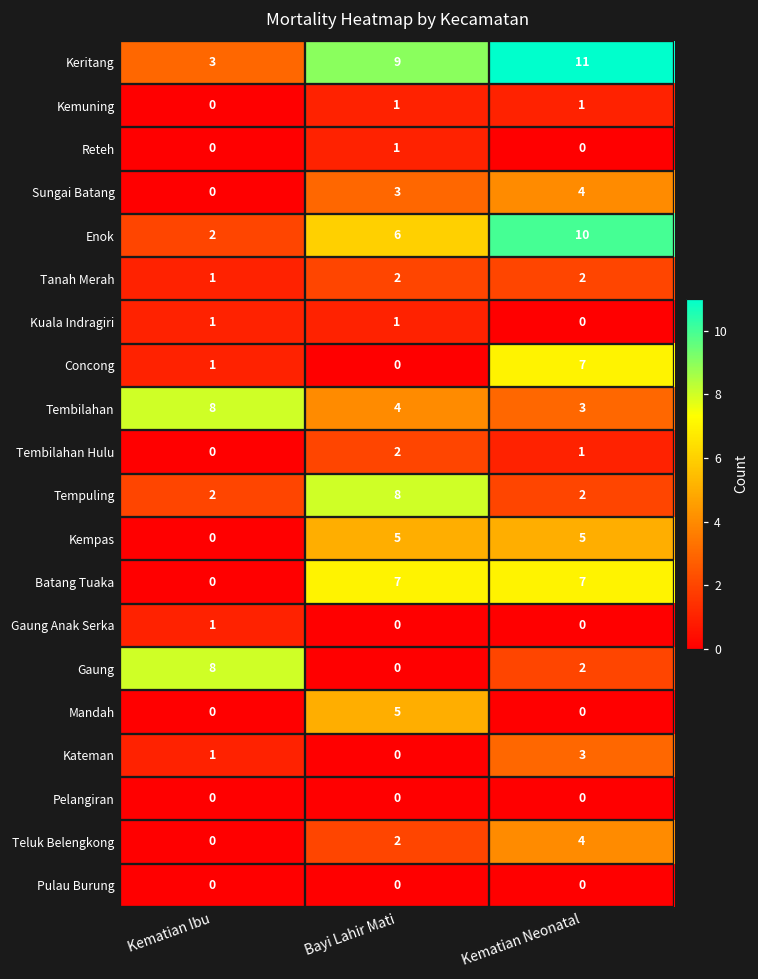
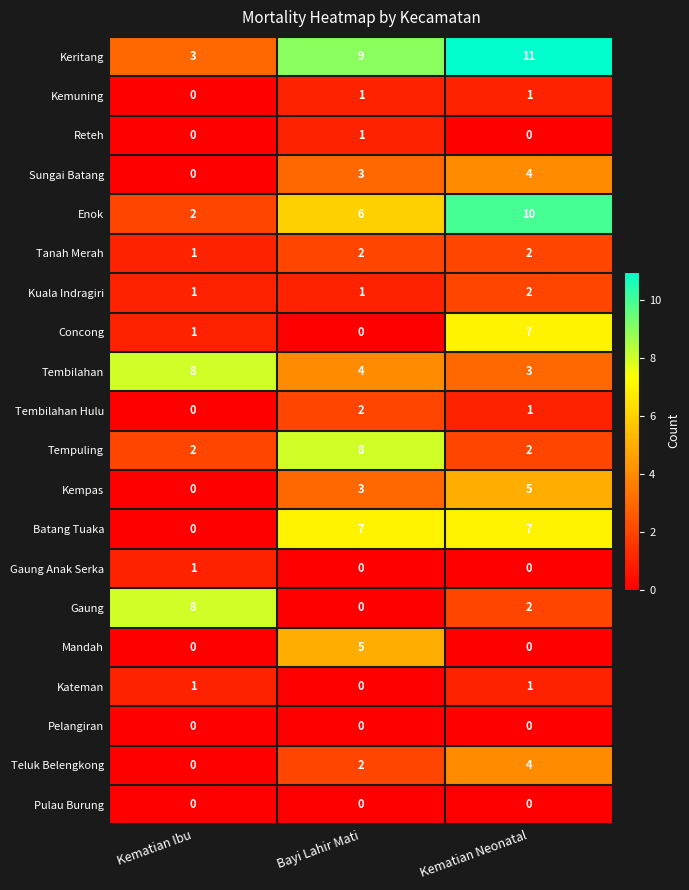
  {
    "Keritang": {
      "Kematian Ibu": 3,
      "Bayi Lahir Mati": 9,
      "Kematian Neonatal": 11
    },
    "Kemuning": {
      "Kematian Ibu": 0,
      "Bayi Lahir Mati": 1,
      "Kematian Neonatal": 1
    },
    "Reteh": {
      "Kematian Ibu": 0,
      "Bayi Lahir Mati": 1,
      "Kematian Neonatal": 0
    },
    "Sungai Batang": {
      "Kematian Ibu": 0,
      "Bayi Lahir Mati": 3,
      "Kematian Neonatal": 4
    },
    "Enok": {
      "Kematian Ibu": 2,
      "Bayi Lahir Mati": 6,
      "Kematian Neonatal": 10
    },
    "Tanah Merah": {
      "Kematian Ibu": 1,
      "Bayi Lahir Mati": 2,
      "Kematian Neonatal": 2
    },
    "Kuala Indragiri": {
      "Kematian Ibu": 1,
      "Bayi Lahir Mati": 1,
-     "Kematian Neonatal": 0
+     "Kematian Neonatal": 2
    },
    "Concong": {
      "Kematian Ibu": 1,
      "Bayi Lahir Mati": 0,
      "Kematian Neonatal": 7
    },
    "Tembilahan": {
      "Kematian Ibu": 8,
      "Bayi Lahir Mati": 4,
      "Kematian Neonatal": 3
    },
    "Tembilahan Hulu": {
      "Kematian Ibu": 0,
      "Bayi Lahir Mati": 2,
      "Kematian Neonatal": 1
    },
    "Tempuling": {
      "Kematian Ibu": 2,
      "Bayi Lahir Mati": 8,
      "Kematian Neonatal": 2
    },
    "Kempas": {
      "Kematian Ibu": 0,
-     "Bayi Lahir Mati": 5,
+     "Bayi Lahir Mati": 3,
      "Kematian Neonatal": 5
    },
    "Batang Tuaka": {
      "Kematian Ibu": 0,
      "Bayi Lahir Mati": 7,
      "Kematian Neonatal": 7
    },
    "Gaung Anak Serka": {
      "Kematian Ibu": 1,
      "Bayi Lahir Mati": 0,
      "Kematian Neonatal": 0
    },
    "Gaung": {
      "Kematian Ibu": 8,
      "Bayi Lahir Mati": 0,
      "Kematian Neonatal": 2
    },
    "Mandah": {
      "Kematian Ibu": 0,
      "Bayi Lahir Mati": 5,
      "Kematian Neonatal": 0
    },
    "Kateman": {
      "Kematian Ibu": 1,
      "Bayi Lahir Mati": 0,
-     "Kematian Neonatal": 3
+     "Kematian Neonatal": 1
    },
    "Pelangiran": {
      "Kematian Ibu": 0,
      "Bayi Lahir Mati": 0,
      "Kematian Neonatal": 0
    },
    "Teluk Belengkong": {
      "Kematian Ibu": 0,
      "Bayi Lahir Mati": 2,
      "Kematian Neonatal": 4
    },
    "Pulau Burung": {
      "Kematian Ibu": 0,
      "Bayi Lahir Mati": 0,
      "Kematian Neonatal": 0
    }
  }
